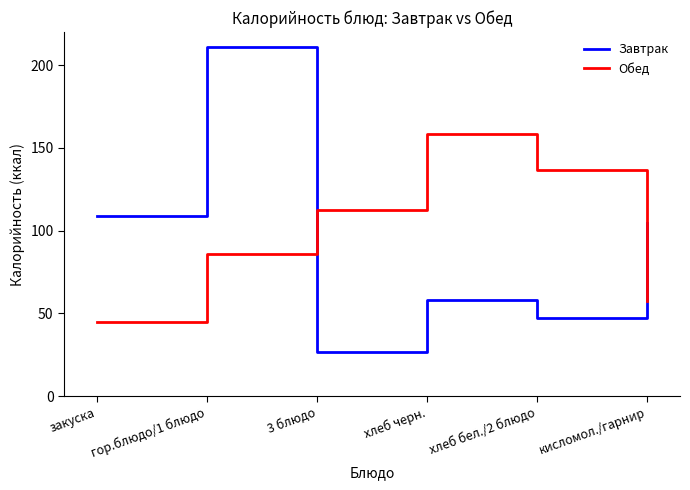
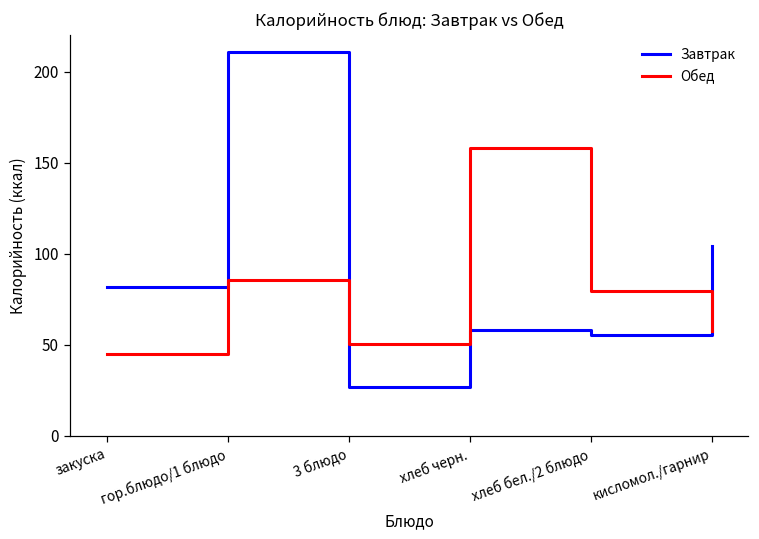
  {
    "Завтрак": {
-     "закуска": 109,
+     "закуска": 82,
      "гор.блюдо/1 блюдо": 211,
      "3 блюдо": 27,
      "хлеб черн.": 58,
-     "хлеб бел./2 блюдо": 47,
+     "хлеб бел./2 блюдо": 55,
      "кисломол./гарнир": 104
    },
    "Обед": {
      "закуска": 45,
      "гор.блюдо/1 блюдо": 86,
-     "3 блюдо": 112,
+     "3 блюдо": 50,
      "хлеб черн.": 158,
-     "хлеб бел./2 блюдо": 136,
+     "хлеб бел./2 блюдо": 79,
      "кисломол./гарнир": 57
    }
  }
